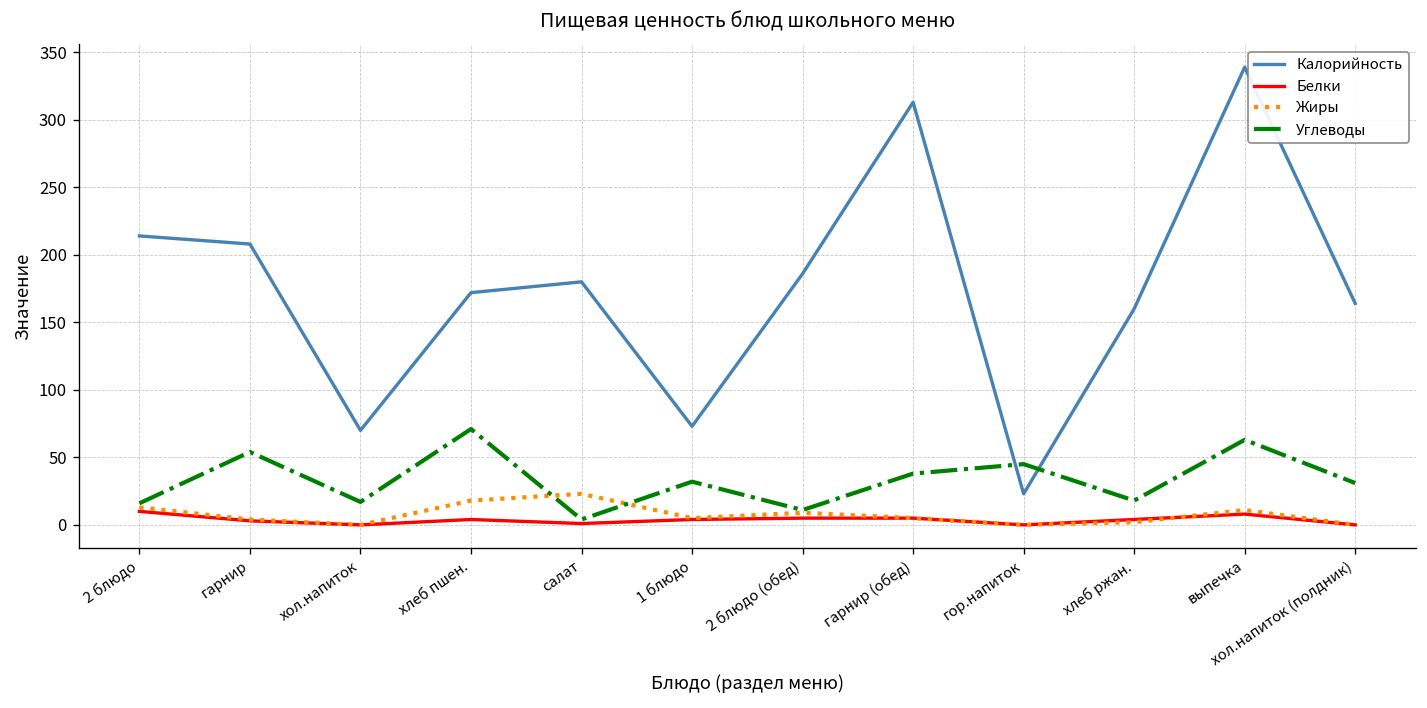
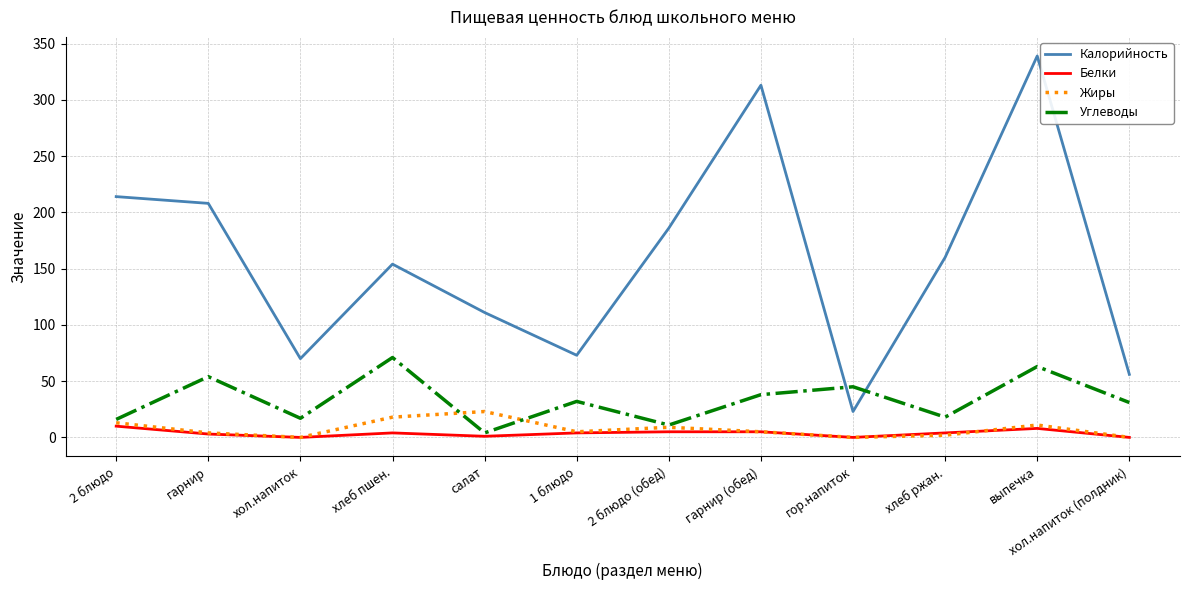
  {
    "Калорийность": {
      "2 блюдо": 214,
      "гарнир": 208,
      "хол.напиток": 70,
-     "хлеб пшен.": 172,
-     "салат": 180,
+     "хлеб пшен.": 154,
+     "салат": 111,
      "1 блюдо": 73,
      "2 блюдо (обед)": 186,
      "гарнир (обед)": 313,
      "гор.напиток": 23,
      "хлеб ржан.": 160,
      "выпечка": 339,
-     "хол.напиток (полдник)": 164
+     "хол.напиток (полдник)": 56
    },
    "Белки": {
      "2 блюдо": 10,
      "хлеб пшен.": 4,
      "салат": 1,
      "2 блюдо (обед)": 5,
      "выпечка": 8
    },
    "Жиры": {
      "2 блюдо": 13,
      "хлеб пшен.": 18,
      "салат": 23,
      "выпечка": 11
    },
    "Углеводы": {
      "2 блюдо": 16,
      "гарнир": 54,
      "хол.напиток": 17,
      "хлеб пшен.": 71,
      "салат": 4,
      "1 блюдо": 32,
      "гарнир (обед)": 38,
      "гор.напиток": 45,
      "хлеб ржан.": 18,
      "выпечка": 63,
      "хол.напиток (полдник)": 31
    }
  }
